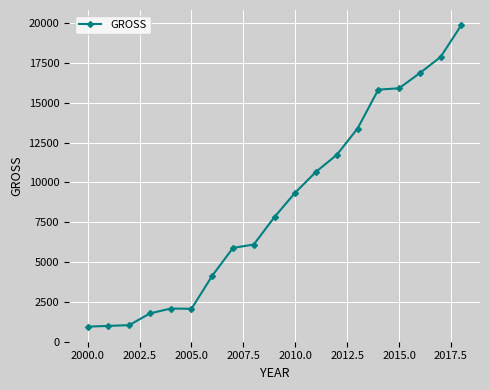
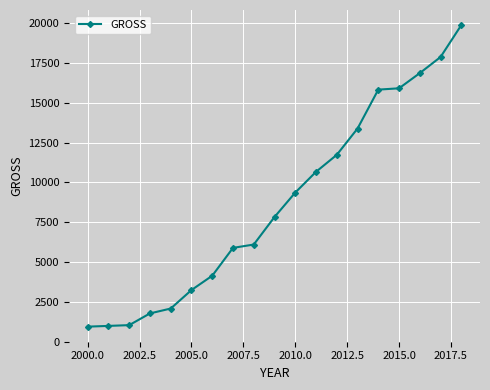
  {
    "2000.0": 900,
-   "2005.0": 2100,
+   "2005.0": 3200,
    "2010.0": 9400,
    "2015.0": 15900
  }
